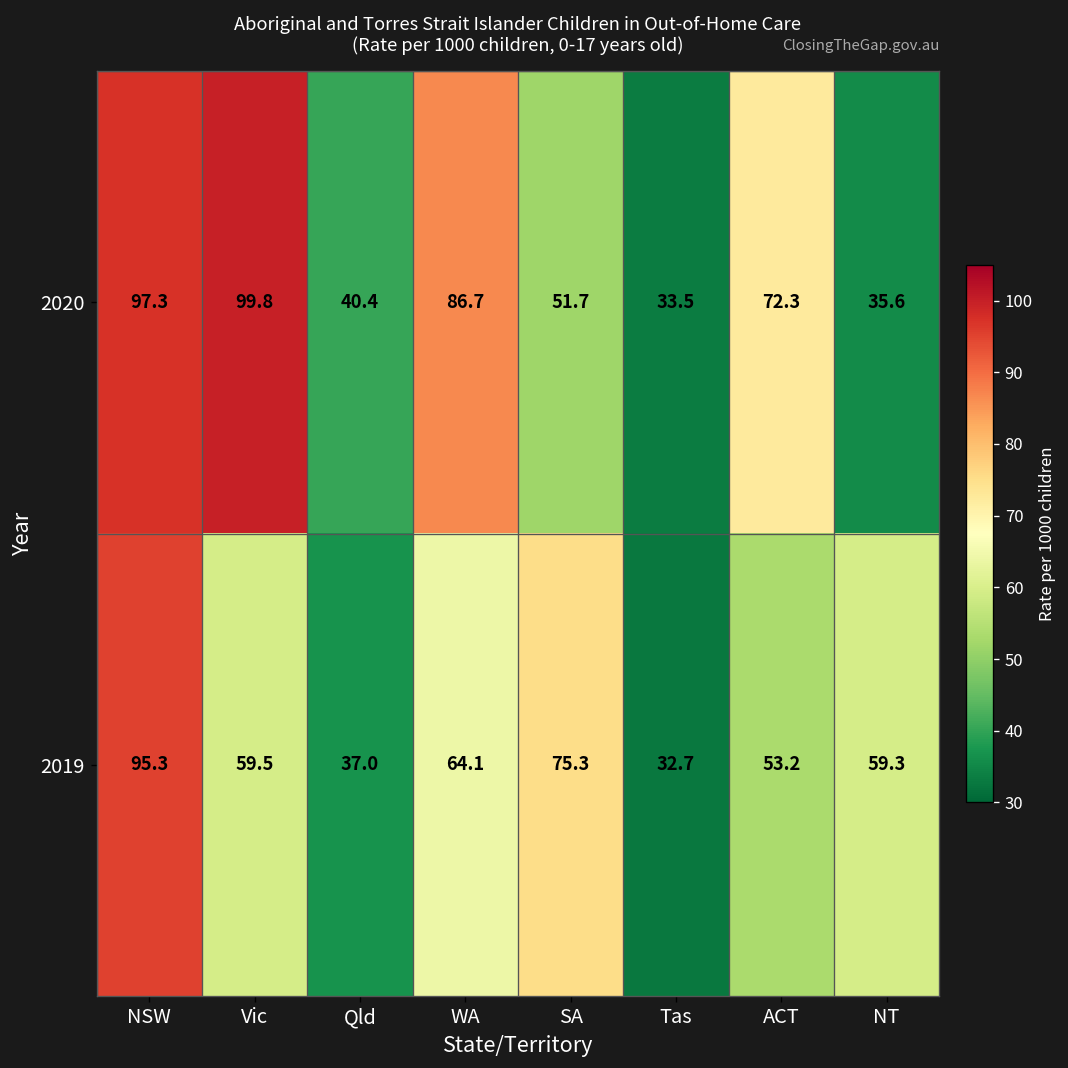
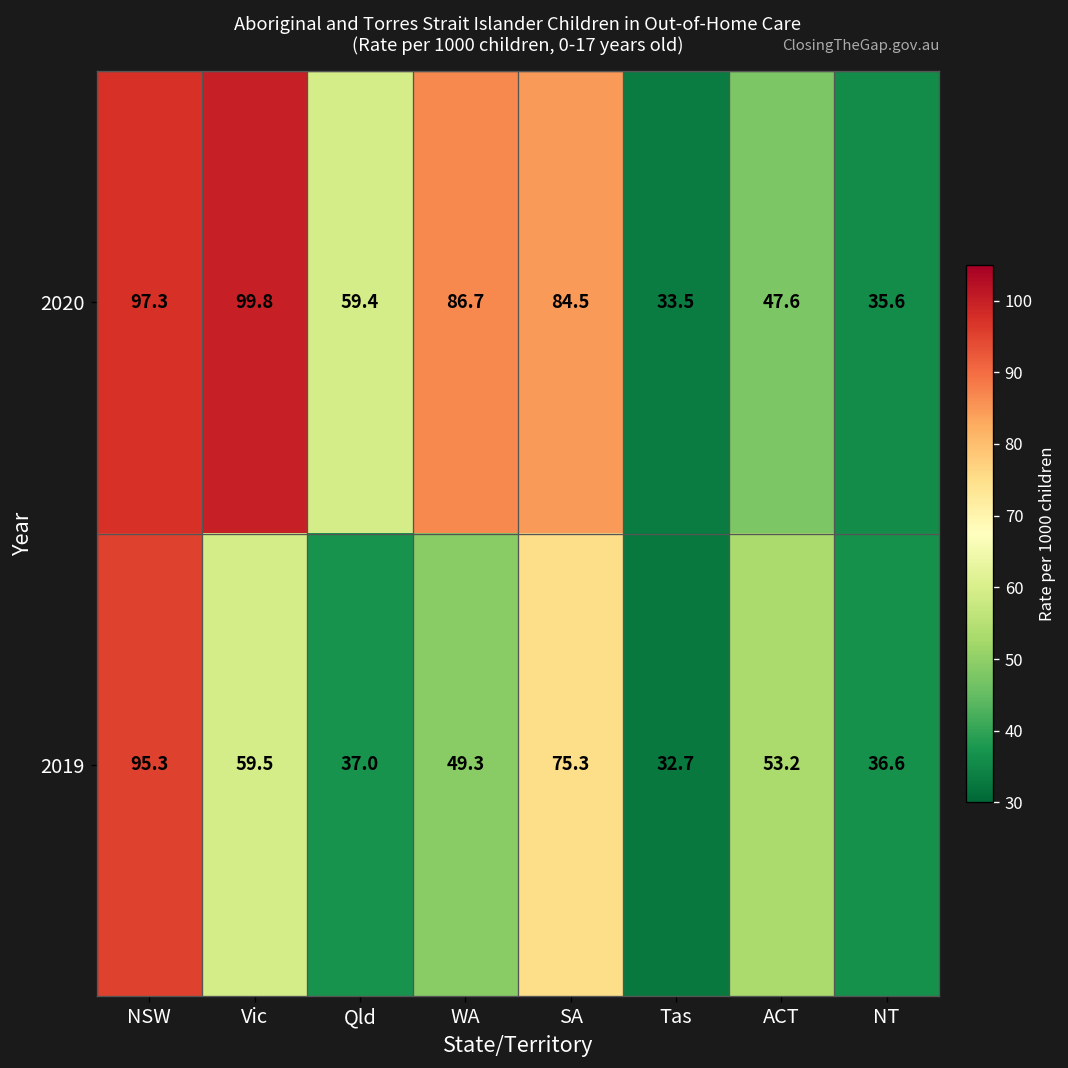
  {
    "2020": {
      "NSW": 97.3,
      "Vic": 99.8,
-     "Qld": 40.4,
+     "Qld": 59.4,
      "WA": 86.7,
-     "SA": 51.7,
+     "SA": 84.5,
      "Tas": 33.5,
-     "ACT": 72.3,
+     "ACT": 47.6,
      "NT": 35.6
    },
    "2019": {
      "NSW": 95.3,
      "Vic": 59.5,
      "Qld": 37.0,
-     "WA": 64.1,
+     "WA": 49.3,
      "SA": 75.3,
      "Tas": 32.7,
      "ACT": 53.2,
-     "NT": 59.3
+     "NT": 36.6
    }
  }
